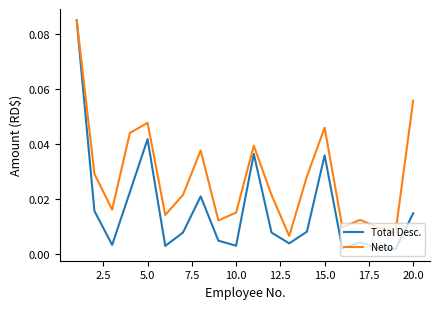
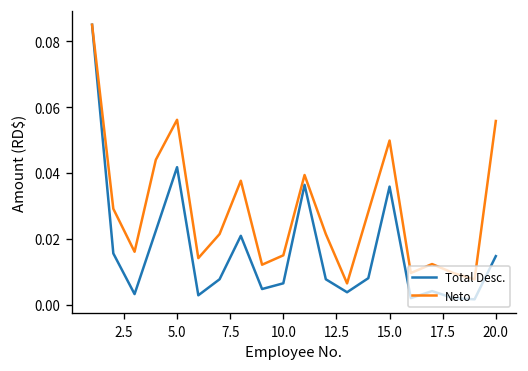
  {
    "Total Desc.": {
      "5.0": 0.042,
-     "10.0": 0.003,
+     "10.0": 0.006,
      "15.0": 0.036,
      "20.0": 0.015
    },
    "Neto": {
-     "5.0": 0.048,
+     "5.0": 0.056,
      "10.0": 0.015,
-     "15.0": 0.046,
+     "15.0": 0.050,
      "20.0": 0.056
    }
  }
